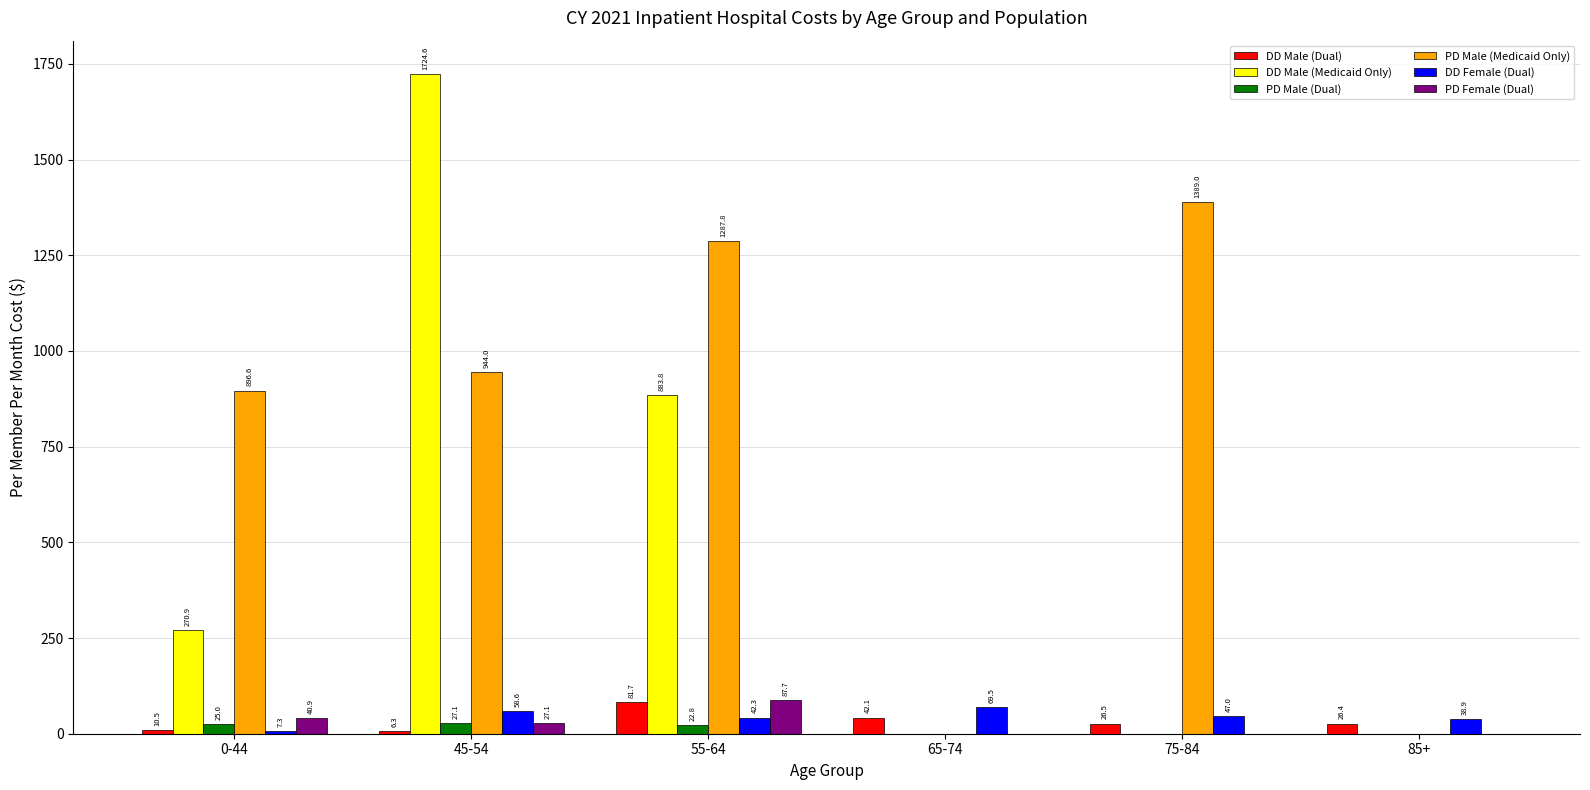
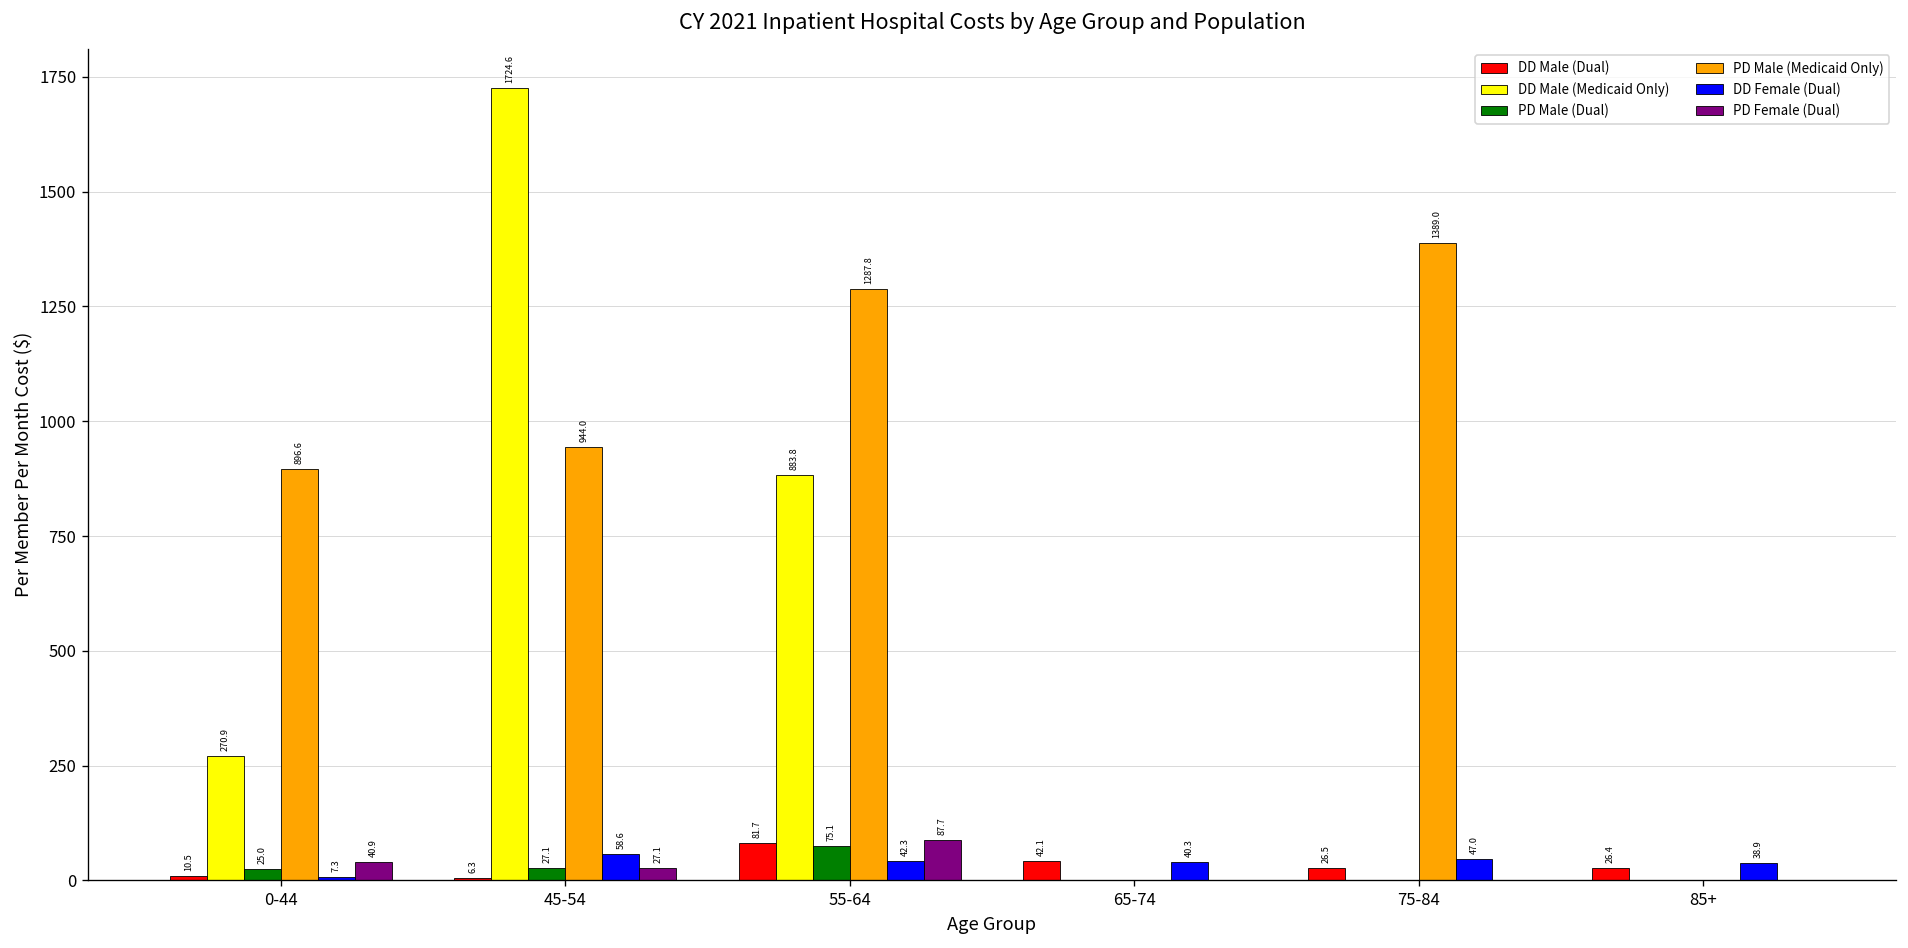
  {
    "DD Male (Dual)": {
      "0-44": 10.5,
      "45-54": 6.3,
      "55-64": 81.7,
      "65-74": 42.1,
      "75-84": 26.5,
      "85+": 26.4
    },
    "DD Male (Medicaid Only)": {
      "0-44": 270.9,
      "45-54": 1724.6,
      "55-64": 883.8
    },
    "PD Male (Dual)": {
      "0-44": 25.0,
      "45-54": 27.1,
-     "55-64": 22.8
+     "55-64": 75.1
    },
    "PD Male (Medicaid Only)": {
      "0-44": 896.6,
      "45-54": 944.0,
      "55-64": 1287.8,
      "75-84": 1389.0
    },
    "DD Female (Dual)": {
      "0-44": 7.3,
      "45-54": 58.6,
      "55-64": 42.3,
-     "65-74": 69.5,
+     "65-74": 40.3,
      "75-84": 47.0,
      "85+": 38.9
    },
    "PD Female (Dual)": {
      "0-44": 40.9,
      "45-54": 27.1,
      "55-64": 87.7
    }
  }
